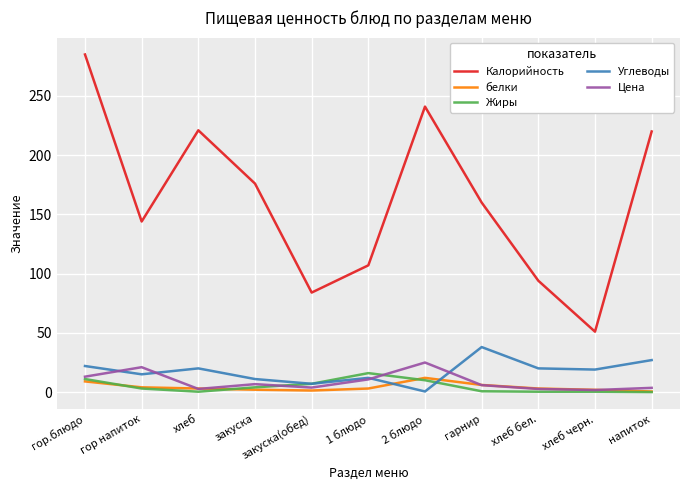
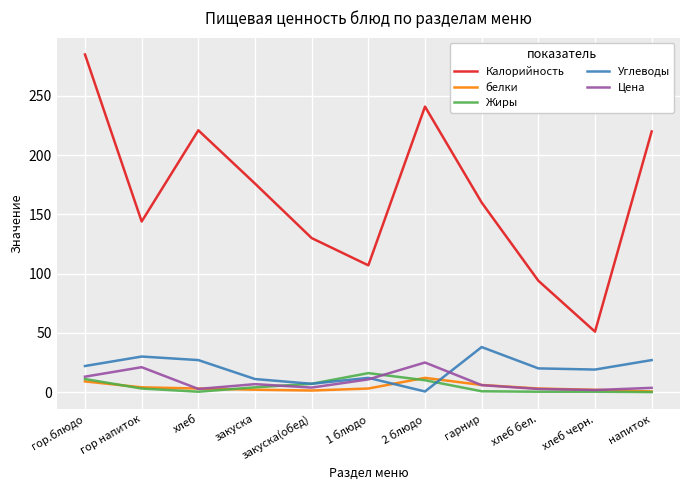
  {
    "Калорийность": {
      "гор.блюдо": 285,
      "гор напиток": 144,
      "хлеб": 221,
      "закуска": 176,
-     "закуска(обед)": 84,
+     "закуска(обед)": 130,
      "1 блюдо": 107,
      "2 блюдо": 241,
      "гарнир": 160,
      "хлеб бел.": 94,
      "хлеб черн.": 51,
      "напиток": 220
    },
    "белки": {
      "закуска(обед)": 1,
      "1 блюдо": 3
    },
    "Жиры": {
      "хлеб": 0,
      "1 блюдо": 16,
      "гарнир": 1,
      "хлеб бел.": 0
    },
    "Углеводы": {
      "гор.блюдо": 22,
-     "гор напиток": 15,
-     "хлеб": 20,
+     "гор напиток": 30,
+     "хлеб": 27,
      "закуска": 11,
      "2 блюдо": 1,
      "гарнир": 38,
      "хлеб бел.": 20,
      "хлеб черн.": 19,
      "напиток": 27
    },
    "Цена": {
      "гор напиток": 21,
      "закуска": 7,
      "закуска(обед)": 4,
      "2 блюдо": 25,
      "напиток": 4
    }
  }
